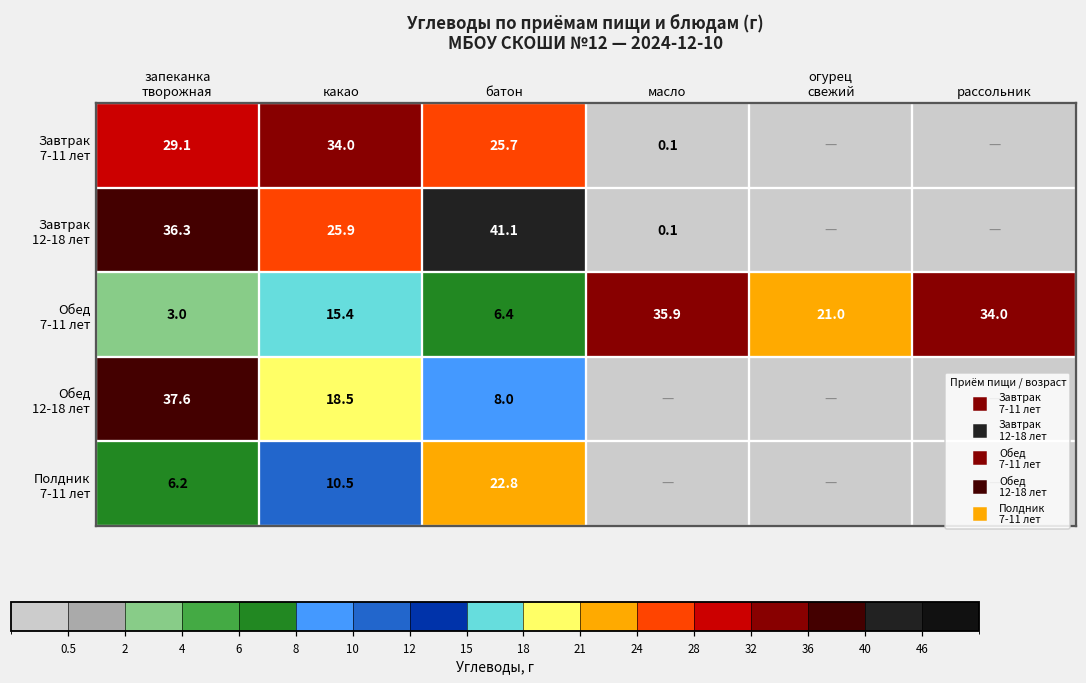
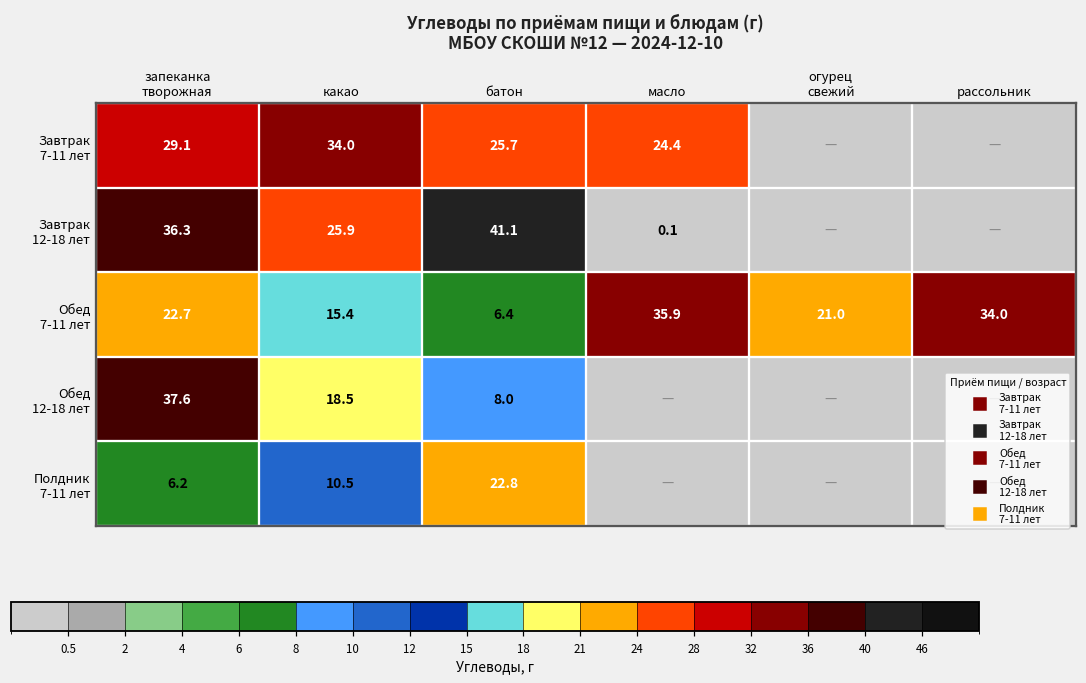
  {
    "Завтрак 7-11 лет": {
      "запеканка творожная": 29.1,
      "какао": 34.0,
      "батон": 25.7,
-     "масло": 0.1
+     "масло": 24.4
    },
    "Завтрак 12-18 лет": {
      "запеканка творожная": 36.3,
      "какао": 25.9,
      "батон": 41.1,
      "масло": 0.1
    },
    "Обед 7-11 лет": {
-     "запеканка творожная": 3.0,
+     "запеканка творожная": 22.7,
      "какао": 15.4,
      "батон": 6.4,
      "масло": 35.9,
      "огурец свежий": 21.0,
      "рассольник": 34.0
    },
    "Обед 12-18 лет": {
      "запеканка творожная": 37.6,
      "какао": 18.5,
      "батон": 8.0
    },
    "Полдник 7-11 лет": {
      "запеканка творожная": 6.2,
      "какао": 10.5,
      "батон": 22.8
    }
  }
